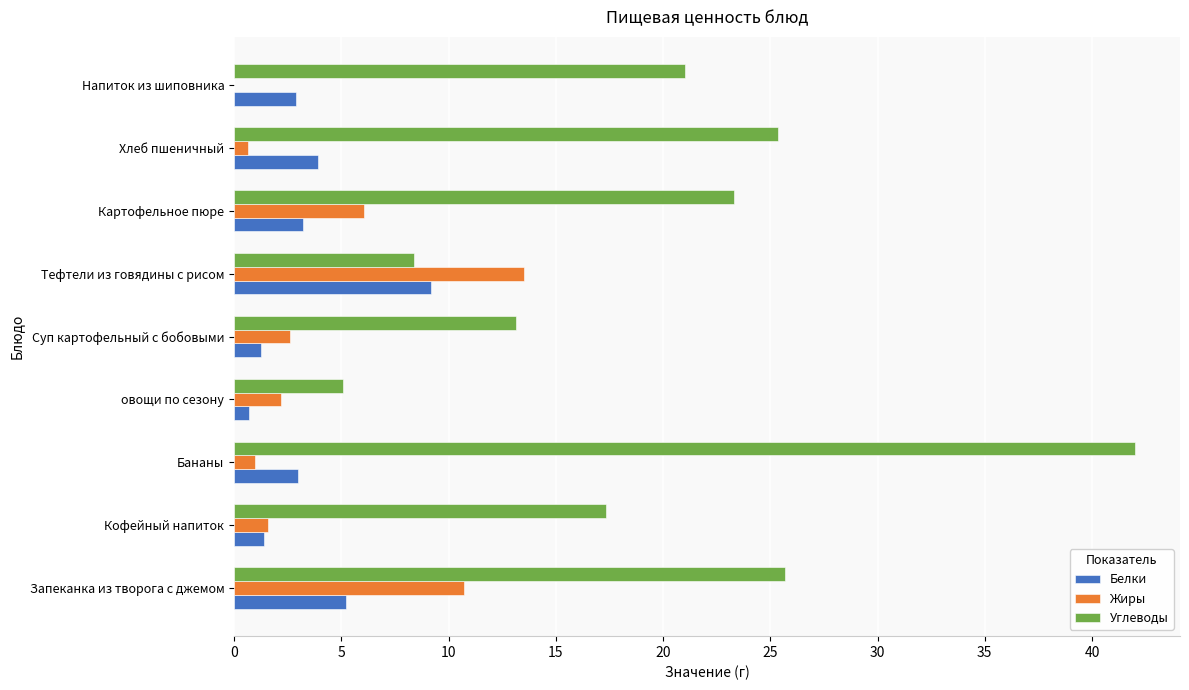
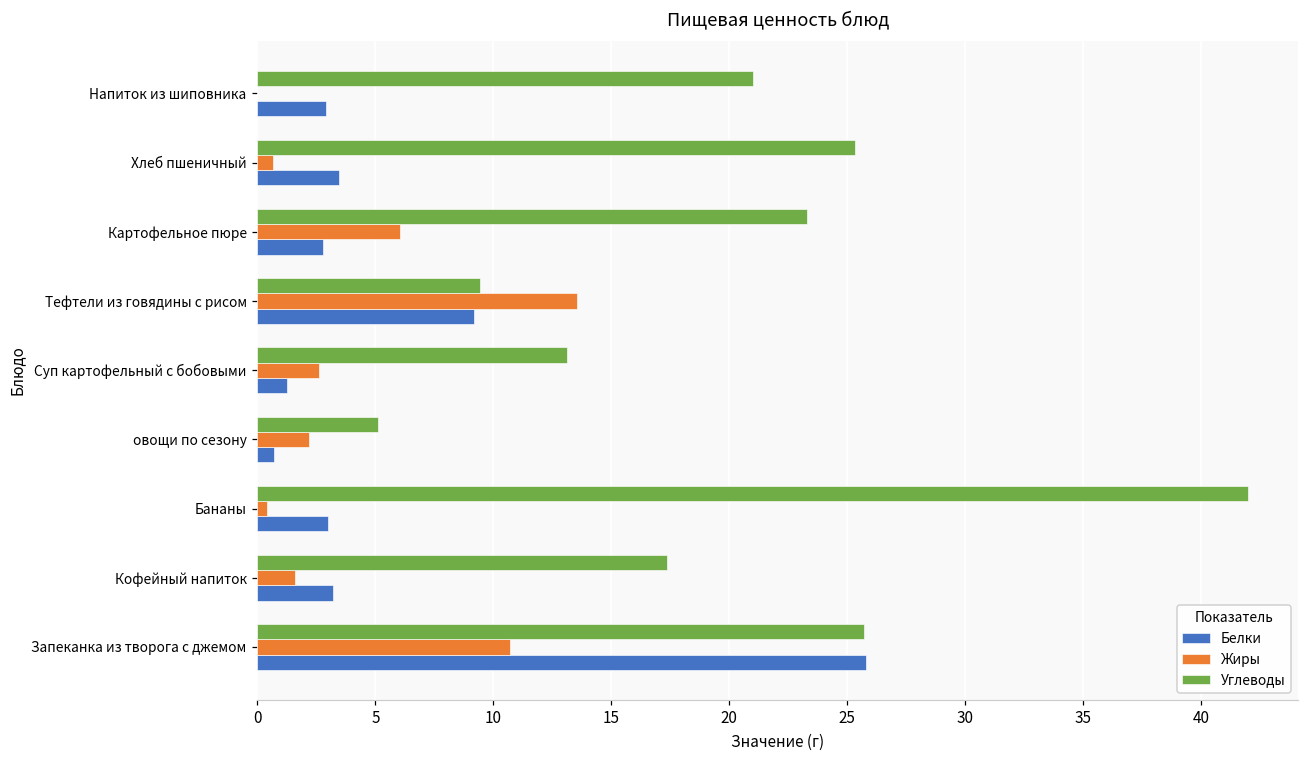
  {
    "Белки": {
      "Напиток из шиповника": 2.9,
-     "Хлеб пшеничный": 3.9,
-     "Картофельное пюре": 3.2,
+     "Хлеб пшеничный": 3.5,
+     "Картофельное пюре": 2.8,
      "Тефтели из говядины с рисом": 9.2,
      "Суп картофельный с бобовыми": 1.2,
      "овощи по сезону": 0.7,
      "Бананы": 3.0,
-     "Кофейный напиток": 1.4,
-     "Запеканка из творога с джемом": 5.2
+     "Кофейный напиток": 3.2,
+     "Запеканка из творога с джемом": 25.8
    },
    "Жиры": {
      "Напиток из шиповника": 0.0,
      "Хлеб пшеничный": 0.7,
      "Картофельное пюре": 6.1,
      "Тефтели из говядины с рисом": 13.5,
      "Суп картофельный с бобовыми": 2.6,
      "овощи по сезону": 2.2,
-     "Бананы": 1.0,
+     "Бананы": 0.4,
      "Кофейный напиток": 1.6,
      "Запеканка из творога с джемом": 10.7
    },
    "Углеводы": {
      "Напиток из шиповника": 21.0,
      "Хлеб пшеничный": 25.3,
      "Картофельное пюре": 23.3,
-     "Тефтели из говядины с рисом": 8.4,
+     "Тефтели из говядины с рисом": 9.4,
      "Суп картофельный с бобовыми": 13.1,
      "овощи по сезону": 5.1,
      "Бананы": 42.0,
      "Кофейный напиток": 17.4,
      "Запеканка из творога с джемом": 25.7
    }
  }
